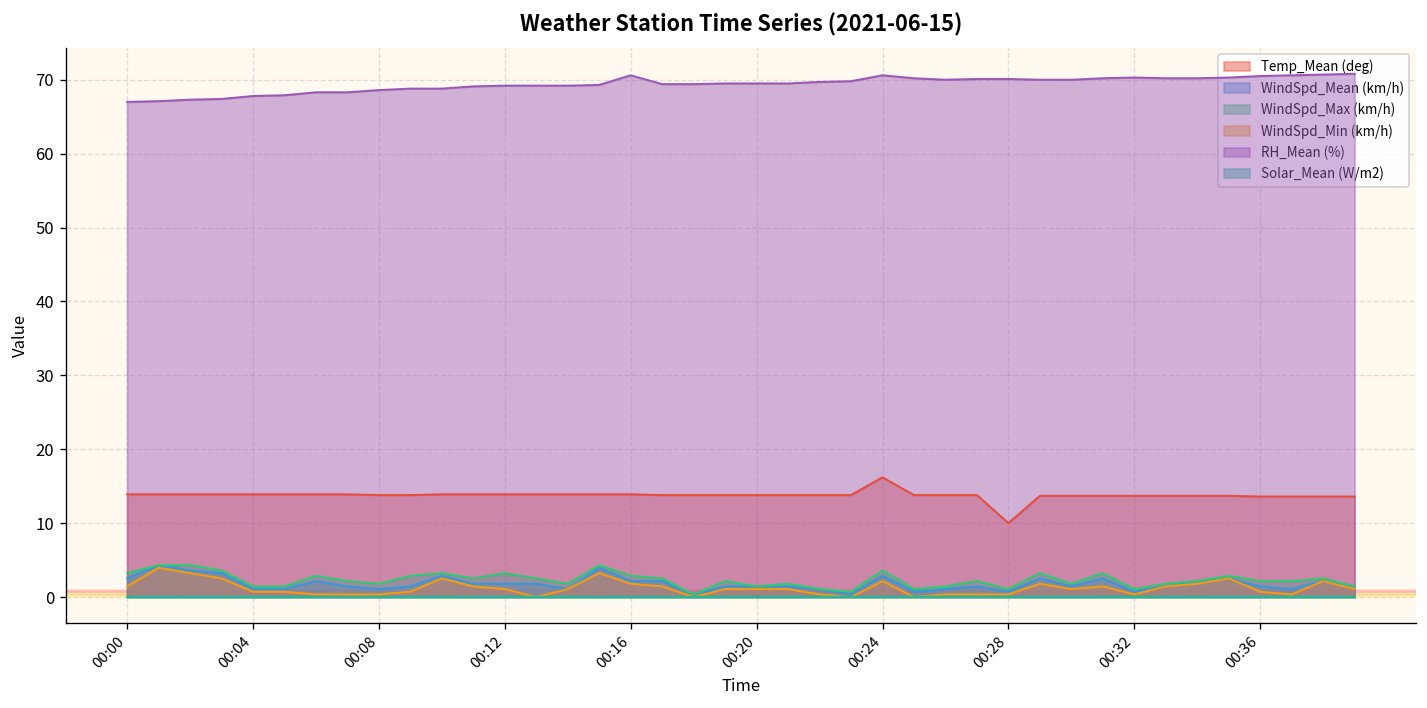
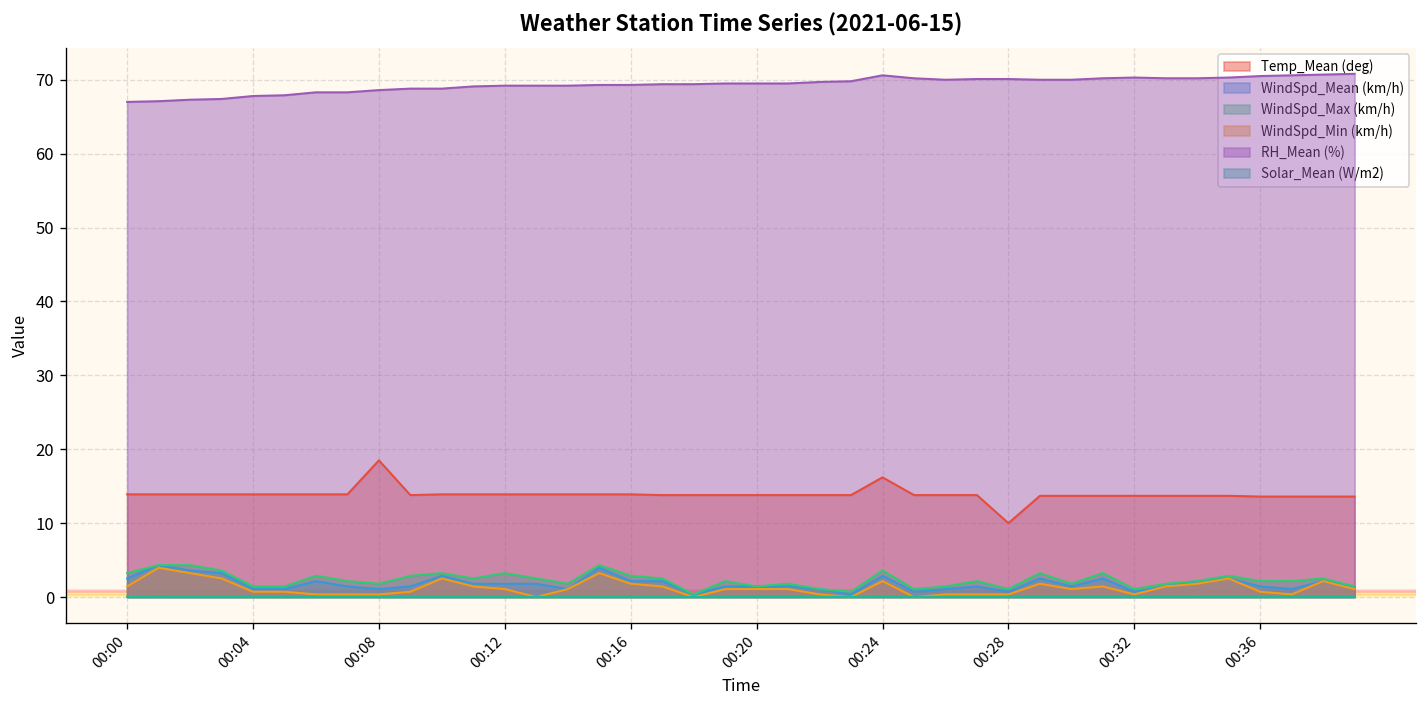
  {
    "Temp_Mean (deg)": {
      "00:00": 14,
      "00:04": 14,
-     "00:08": 14,
+     "00:08": 19,
      "00:12": 14,
      "00:16": 14,
      "00:20": 14,
      "00:24": 16,
      "00:28": 10,
      "00:32": 14,
      "00:36": 14
    },
    "WindSpd_Min (km/h)": {
      "00:00": 1,
      "00:12": 1,
      "00:24": 2,
      "00:36": 1
    },
    "RH_Mean (%)": {
      "00:00": 67,
      "00:04": 68,
      "00:08": 69,
      "00:12": 69,
-     "00:16": 71,
+     "00:16": 69,
      "00:20": 70,
      "00:24": 71,
      "00:28": 70,
      "00:32": 70
    }
  }
